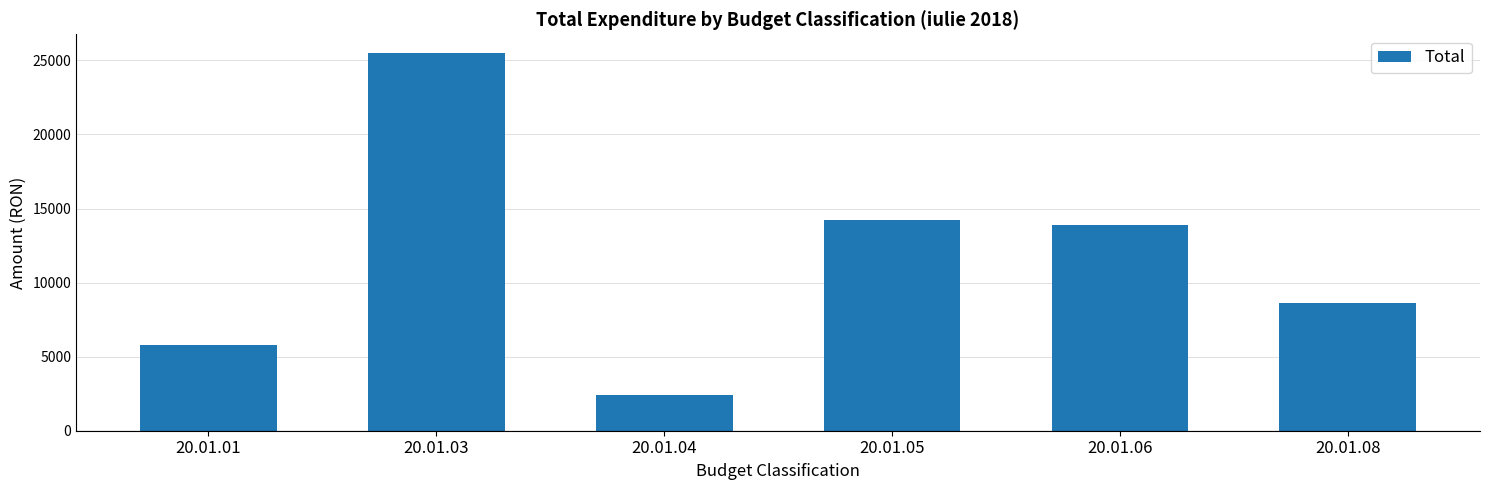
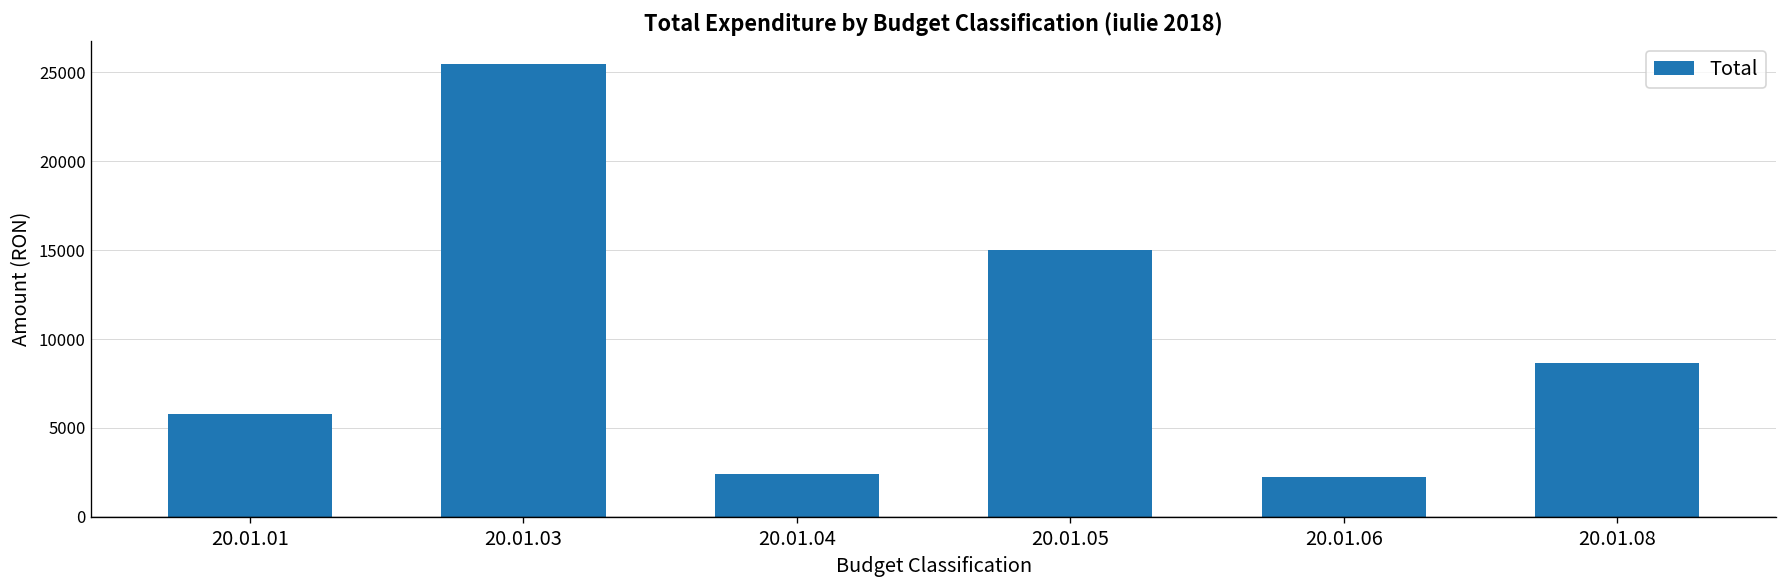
  {
    "20.01.01": 5800,
    "20.01.03": 25500,
    "20.01.04": 2400,
-   "20.01.05": 14200,
-   "20.01.06": 13900,
+   "20.01.05": 15000,
+   "20.01.06": 2200,
    "20.01.08": 8600
  }
